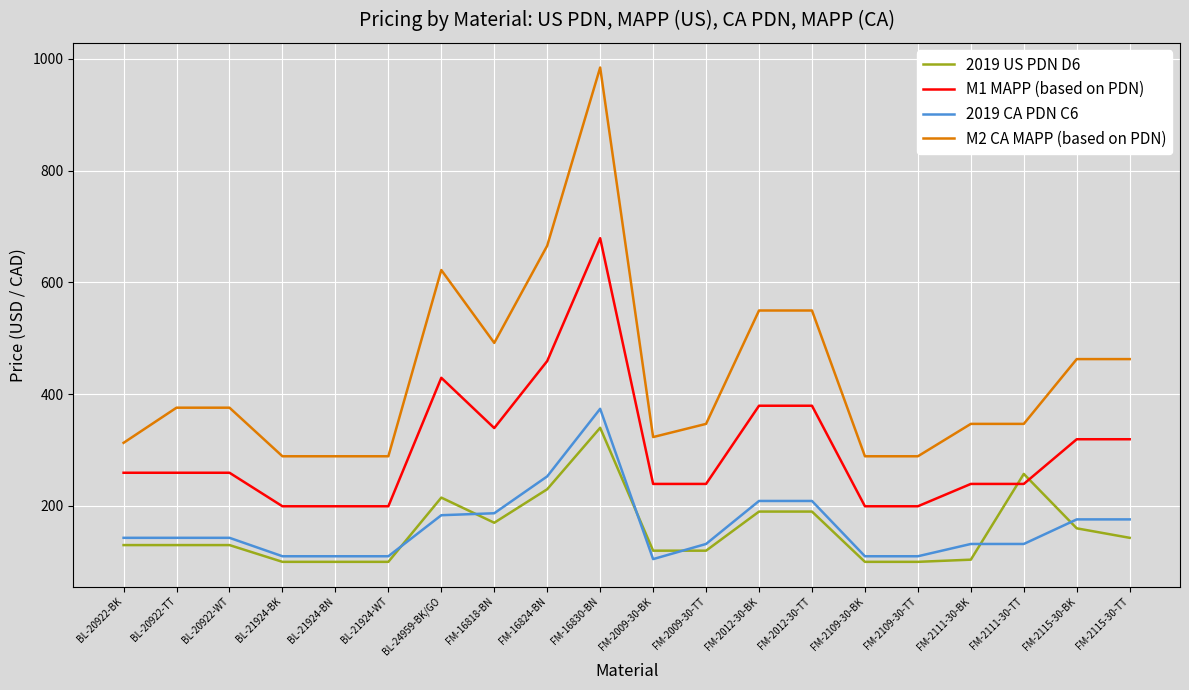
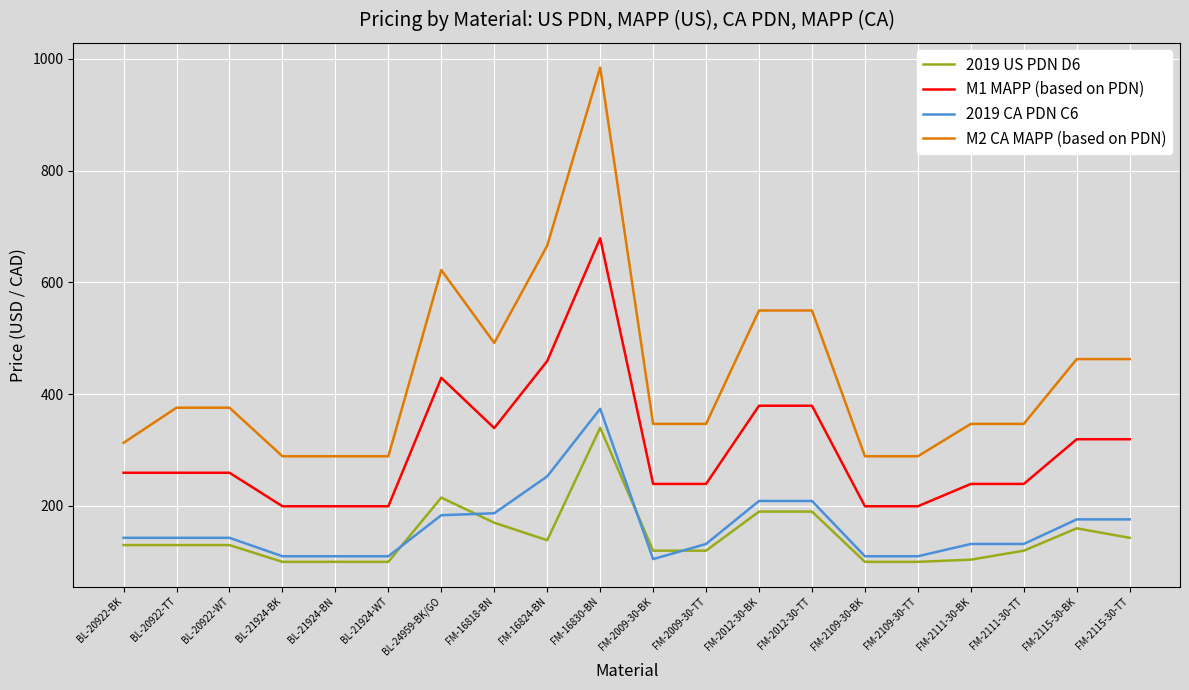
  {
    "2019 US PDN D6": {
      "BL-20922-BK": 130,
      "BL-20922-TT": 130,
      "BL-20922-WT": 130,
      "BL-21924-BK": 100,
      "BL-21924-BN": 100,
      "BL-21924-WT": 100,
      "BL-24959-BK/GO": 210,
      "FM-16818-BN": 170,
-     "FM-16824-BN": 230,
+     "FM-16824-BN": 140,
      "FM-16830-BN": 340,
      "FM-2009-30-BK": 120,
      "FM-2009-30-TT": 120,
      "FM-2012-30-BK": 190,
      "FM-2012-30-TT": 190,
      "FM-2109-30-BK": 100,
      "FM-2109-30-TT": 100,
      "FM-2111-30-BK": 100,
-     "FM-2111-30-TT": 260,
+     "FM-2111-30-TT": 120,
      "FM-2115-30-BK": 160,
      "FM-2115-30-TT": 140
    },
    "M1 MAPP (based on PDN)": {
      "BL-20922-BK": 260,
      "BL-20922-TT": 260,
      "BL-20922-WT": 260,
      "BL-21924-BK": 200,
      "BL-21924-BN": 200,
      "BL-21924-WT": 200,
      "BL-24959-BK/GO": 430,
      "FM-16818-BN": 340,
      "FM-16824-BN": 460,
      "FM-16830-BN": 680,
      "FM-2009-30-BK": 240,
      "FM-2009-30-TT": 240,
      "FM-2012-30-BK": 380,
      "FM-2012-30-TT": 380,
      "FM-2109-30-BK": 200,
      "FM-2109-30-TT": 200,
      "FM-2111-30-BK": 240,
      "FM-2111-30-TT": 240,
      "FM-2115-30-BK": 320,
      "FM-2115-30-TT": 320
    },
    "2019 CA PDN C6": {
      "BL-20922-BK": 140,
      "BL-20922-TT": 140,
      "BL-20922-WT": 140,
      "BL-21924-BK": 110,
      "BL-21924-BN": 110,
      "BL-21924-WT": 110,
      "BL-24959-BK/GO": 180,
      "FM-16818-BN": 190,
      "FM-16824-BN": 250,
      "FM-16830-BN": 370,
      "FM-2009-30-BK": 100,
      "FM-2009-30-TT": 130,
      "FM-2012-30-BK": 210,
      "FM-2012-30-TT": 210,
      "FM-2109-30-BK": 110,
      "FM-2109-30-TT": 110,
      "FM-2111-30-BK": 130,
      "FM-2111-30-TT": 130,
      "FM-2115-30-BK": 180,
      "FM-2115-30-TT": 180
    },
    "M2 CA MAPP (based on PDN)": {
      "BL-20922-BK": 310,
      "BL-20922-TT": 380,
      "BL-20922-WT": 380,
      "BL-21924-BK": 290,
      "BL-21924-BN": 290,
      "BL-21924-WT": 290,
      "BL-24959-BK/GO": 620,
      "FM-16818-BN": 490,
      "FM-16824-BN": 670,
      "FM-16830-BN": 980,
-     "FM-2009-30-BK": 320,
+     "FM-2009-30-BK": 350,
      "FM-2009-30-TT": 350,
      "FM-2012-30-BK": 550,
      "FM-2012-30-TT": 550,
      "FM-2109-30-BK": 290,
      "FM-2109-30-TT": 290,
      "FM-2111-30-BK": 350,
      "FM-2111-30-TT": 350,
      "FM-2115-30-BK": 460,
      "FM-2115-30-TT": 460
    }
  }
